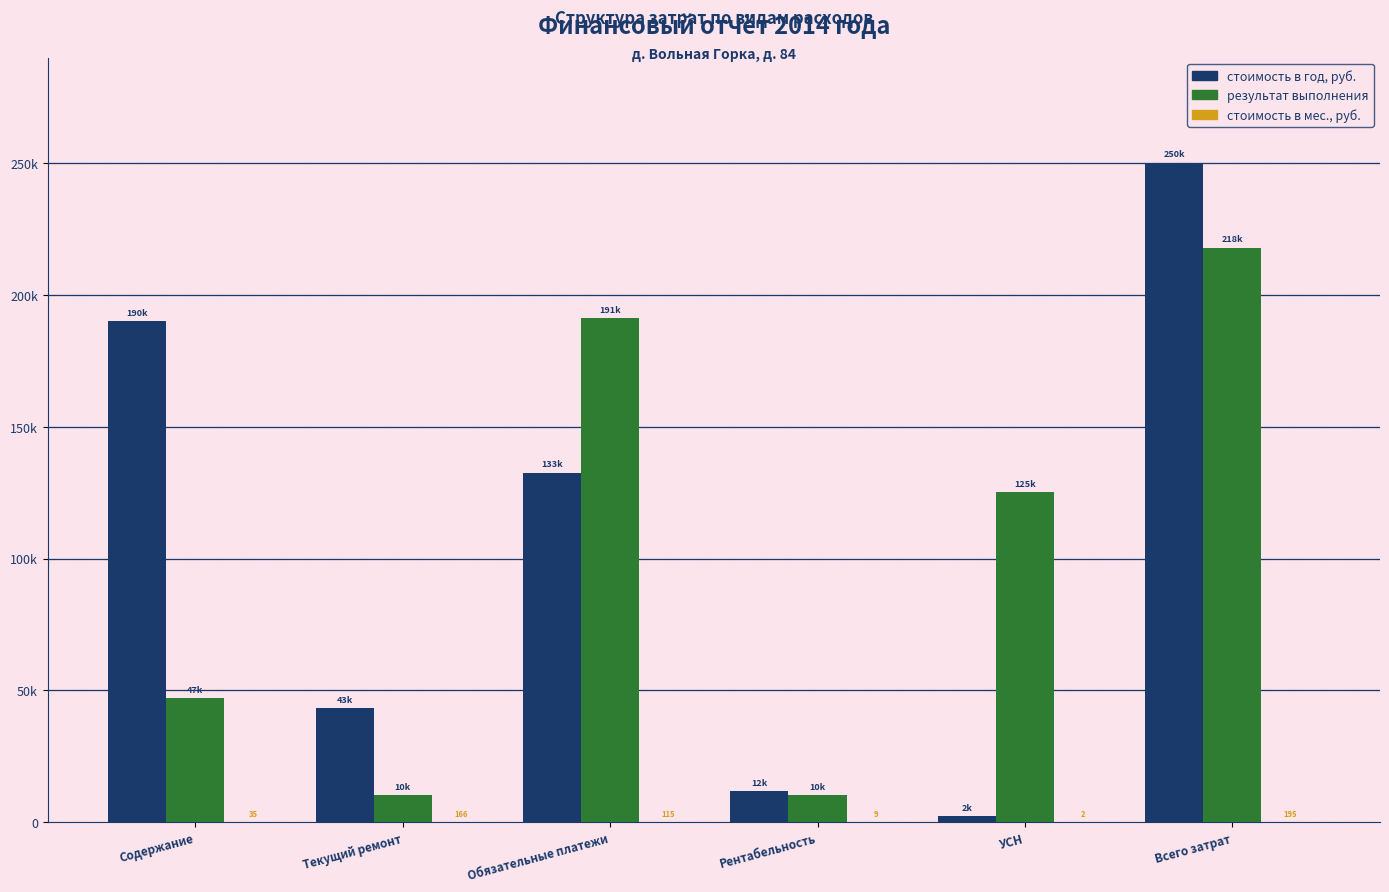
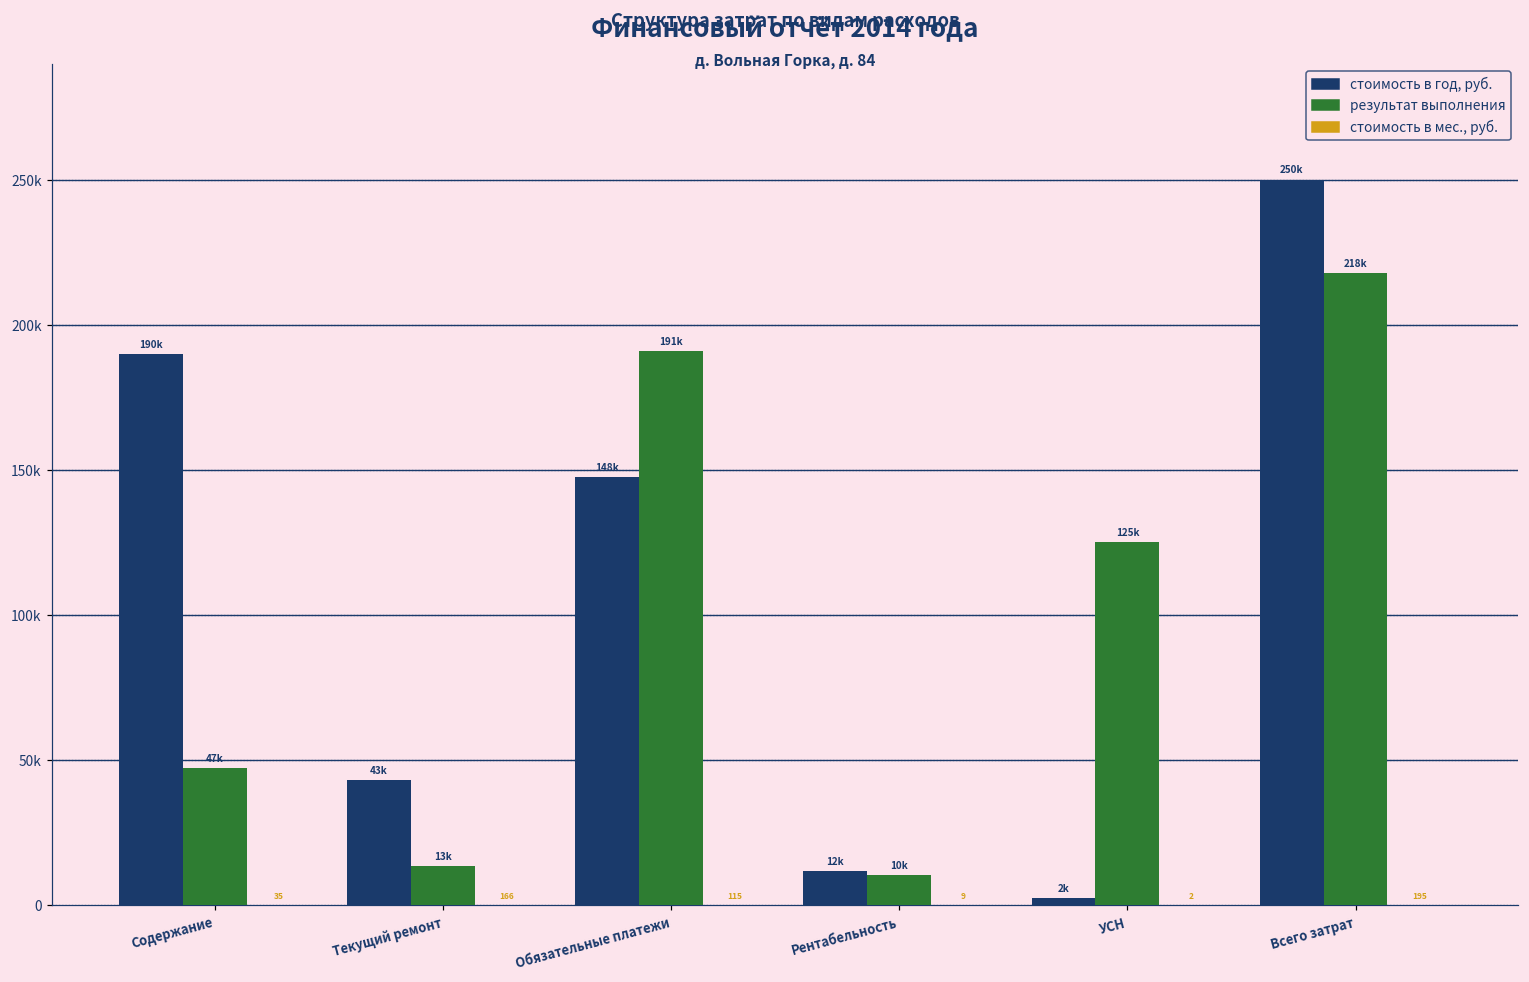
  {
    "стоимость в год, руб.": {
      "Содержание": "190k",
      "Текущий ремонт": "43k",
-     "Обязательные платежи": "133k",
+     "Обязательные платежи": "148k",
      "Рентабельность": "12k",
      "УСН": "2k",
      "Всего затрат": "250k"
    },
    "результат выполнения": {
      "Содержание": "47k",
-     "Текущий ремонт": "10k",
+     "Текущий ремонт": "13k",
      "Обязательные платежи": "191k",
      "Рентабельность": "10k",
      "УСН": "125k",
      "Всего затрат": "218k"
    },
    "стоимость в мес., руб.": {
      "Содержание": "35",
      "Текущий ремонт": "166",
      "Обязательные платежи": "115",
      "Рентабельность": "9",
      "УСН": "2",
      "Всего затрат": "195"
    }
  }
